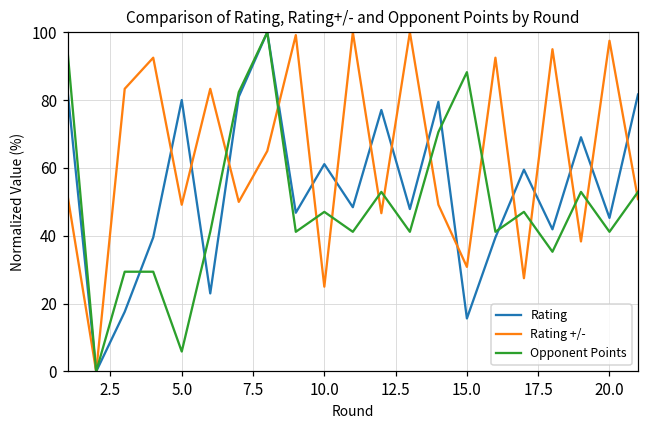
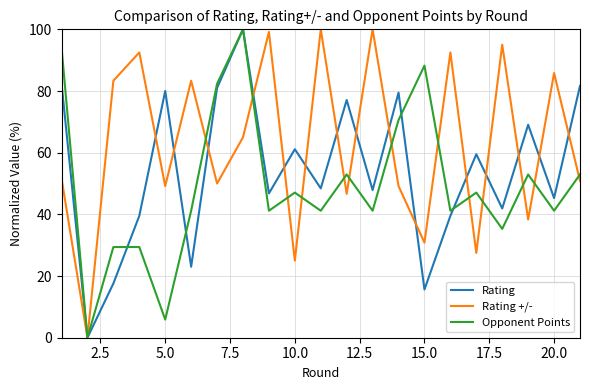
  {
    "Rating": {
      "5.0": 80,
      "10.0": 61,
      "15.0": 16,
      "20.0": 45
    },
    "Rating +/-": {
      "5.0": 49,
      "10.0": 25,
      "15.0": 31,
-     "20.0": 98
+     "20.0": 86
    },
    "Opponent Points": {
      "5.0": 6,
      "10.0": 47,
      "15.0": 88,
      "20.0": 41
    }
  }
